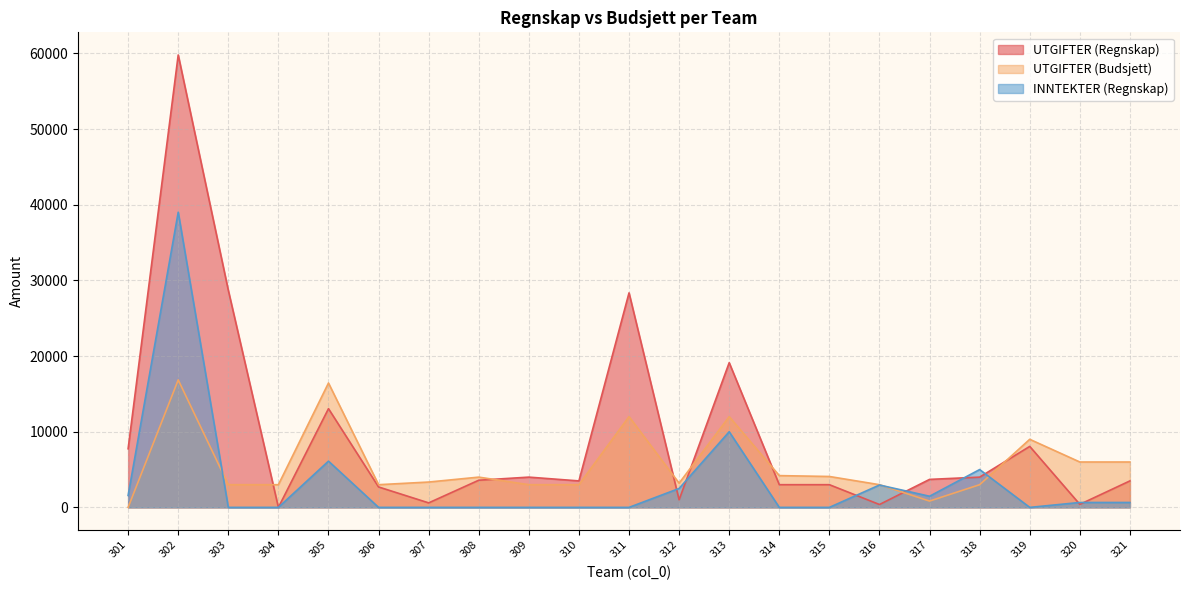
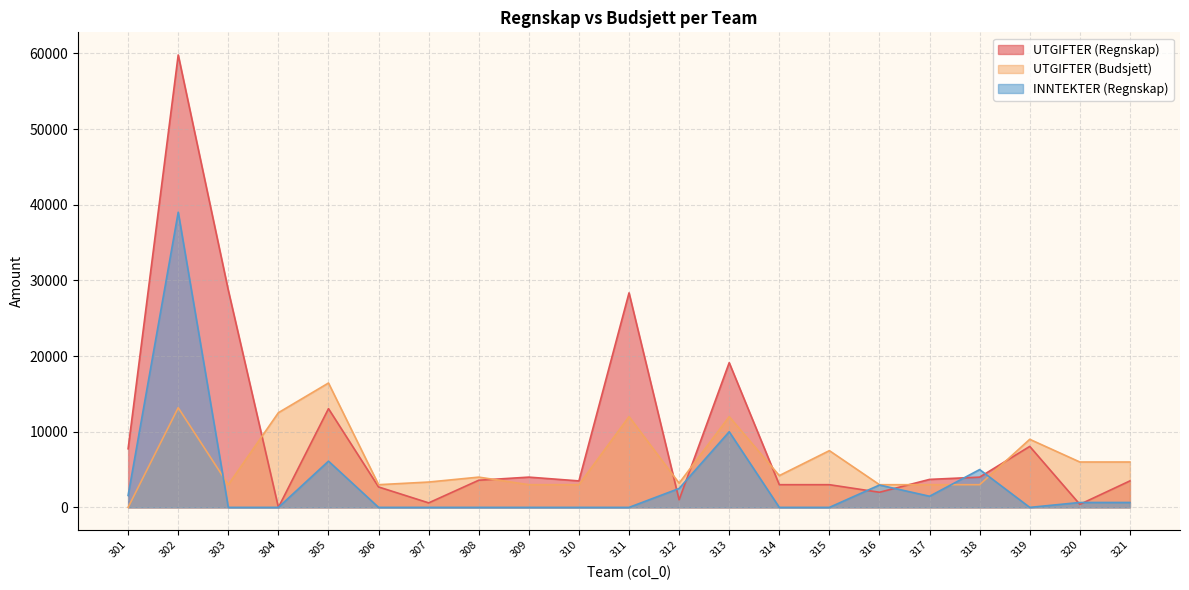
  {
    "UTGIFTER (Regnskap)": {
      "301": 8000,
      "302": 60000,
      "303": 29000,
      "305": 13000,
      "307": 1000,
      "308": 4000,
      "309": 4000,
      "310": 4000,
      "311": 28000,
      "312": 1000,
      "313": 19000,
      "314": 3000,
      "315": 3000,
-     "316": 0,
+     "316": 2000,
      "317": 4000,
      "318": 4000,
      "319": 8000,
      "321": 4000
    },
    "UTGIFTER (Budsjett)": {
      "301": 0,
-     "302": 17000,
+     "302": 13000,
      "303": 3000,
-     "304": 3000,
+     "304": 13000,
      "305": 16000,
      "307": 3000,
      "308": 4000,
      "309": 3000,
      "310": 3000,
      "311": 12000,
      "312": 3000,
      "313": 12000,
      "314": 4000,
-     "315": 4000,
-     "317": 1000,
+     "315": 8000,
+     "317": 3000,
      "318": 3000,
      "319": 9000,
      "320": 6000,
      "321": 6000
    },
    "INNTEKTER (Regnskap)": {
      "301": 2000,
      "302": 39000,
      "303": 0,
      "305": 6000,
      "306": 0,
      "307": 0,
      "308": 0,
      "309": 0,
      "310": 0,
      "311": 0,
      "312": 3000,
      "313": 10000,
      "314": 0,
      "315": 0,
      "317": 1000,
      "318": 5000,
      "319": 0,
      "321": 1000
    }
  }
